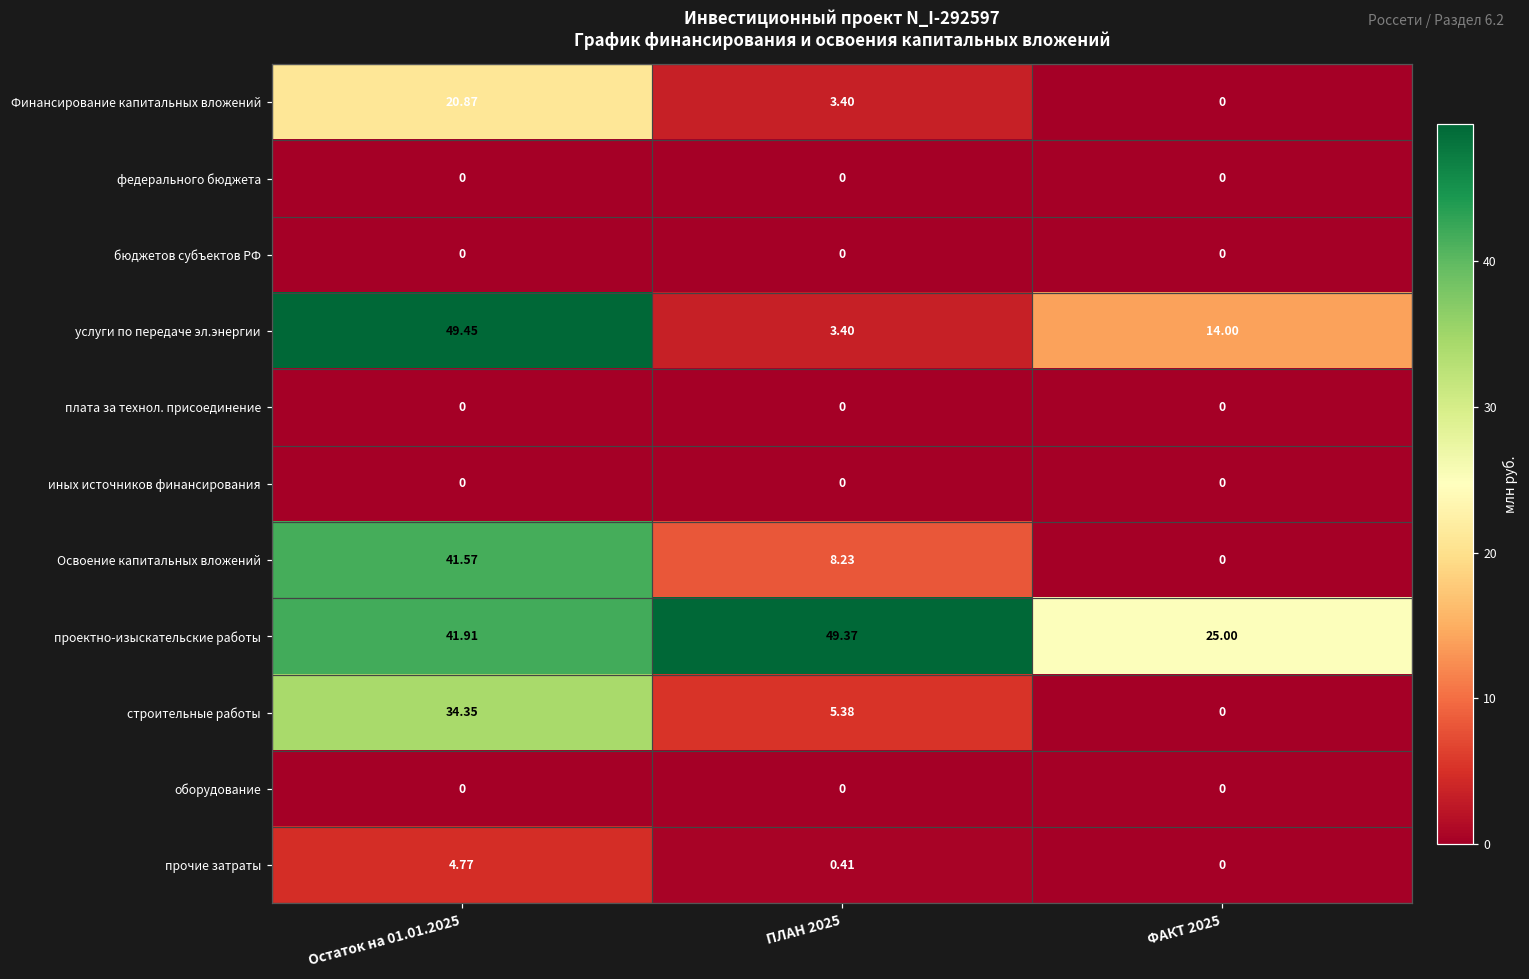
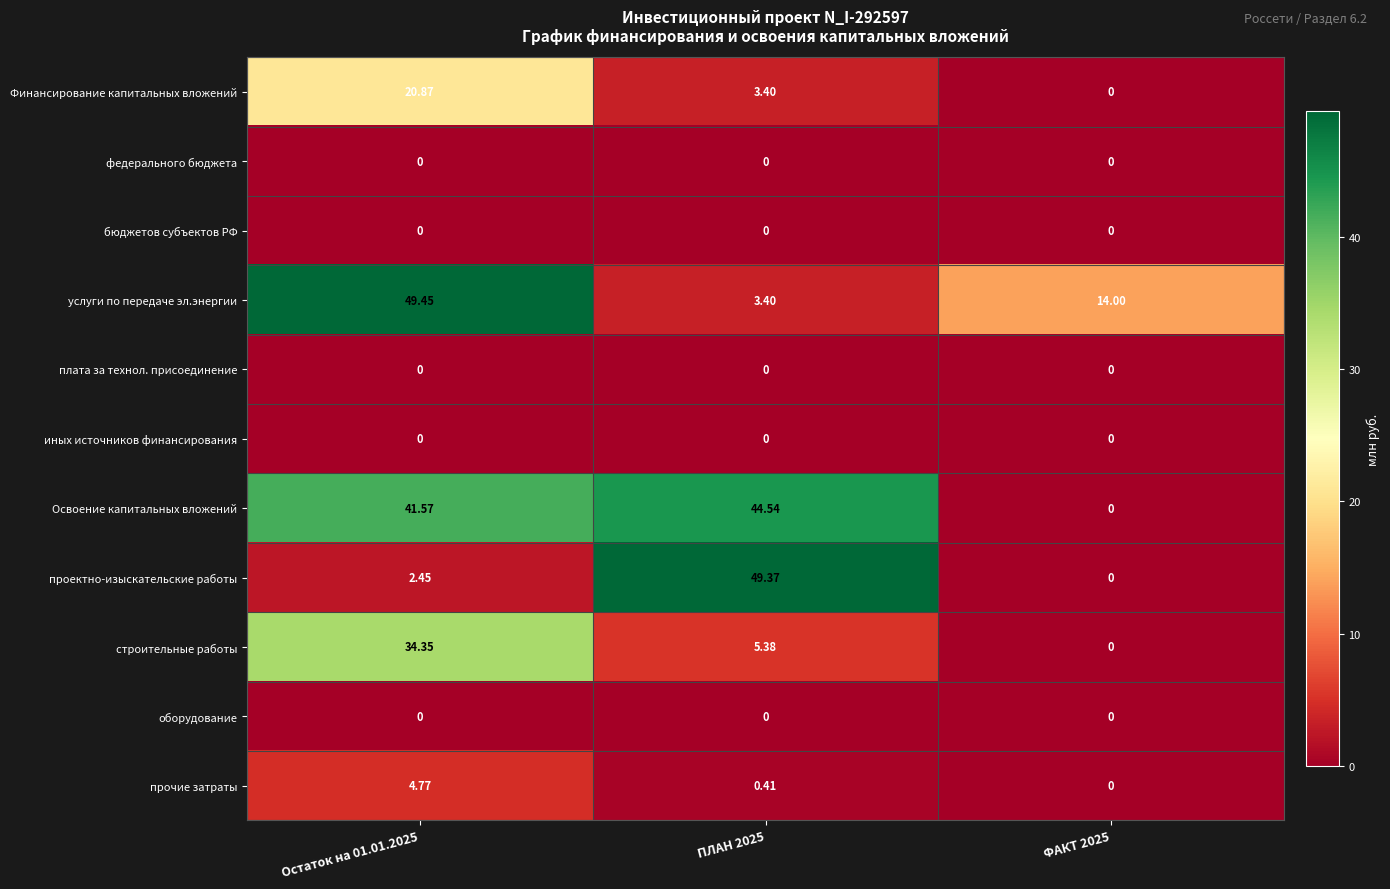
  {
    "Финансирование капитальных вложений": {
      "Остаток на 01.01.2025": 20.87,
      "ПЛАН 2025": 3.40,
      "ФАКТ 2025": 0
    },
    "федерального бюджета": {
      "Остаток на 01.01.2025": 0,
      "ПЛАН 2025": 0,
      "ФАКТ 2025": 0
    },
    "бюджетов субъектов РФ": {
      "Остаток на 01.01.2025": 0,
      "ПЛАН 2025": 0,
      "ФАКТ 2025": 0
    },
    "услуги по передаче эл.энергии": {
      "Остаток на 01.01.2025": 49.45,
      "ПЛАН 2025": 3.40,
      "ФАКТ 2025": 14.00
    },
    "плата за технол. присоединение": {
      "Остаток на 01.01.2025": 0,
      "ПЛАН 2025": 0,
      "ФАКТ 2025": 0
    },
    "иных источников финансирования": {
      "Остаток на 01.01.2025": 0,
      "ПЛАН 2025": 0,
      "ФАКТ 2025": 0
    },
    "Освоение капитальных вложений": {
      "Остаток на 01.01.2025": 41.57,
-     "ПЛАН 2025": 8.23,
+     "ПЛАН 2025": 44.54,
      "ФАКТ 2025": 0
    },
    "проектно-изыскательские работы": {
-     "Остаток на 01.01.2025": 41.91,
+     "Остаток на 01.01.2025": 2.45,
      "ПЛАН 2025": 49.37,
-     "ФАКТ 2025": 25.00
+     "ФАКТ 2025": 0
    },
    "строительные работы": {
      "Остаток на 01.01.2025": 34.35,
      "ПЛАН 2025": 5.38,
      "ФАКТ 2025": 0
    },
    "оборудование": {
      "Остаток на 01.01.2025": 0,
      "ПЛАН 2025": 0,
      "ФАКТ 2025": 0
    },
    "прочие затраты": {
      "Остаток на 01.01.2025": 4.77,
      "ПЛАН 2025": 0.41,
      "ФАКТ 2025": 0
    }
  }
